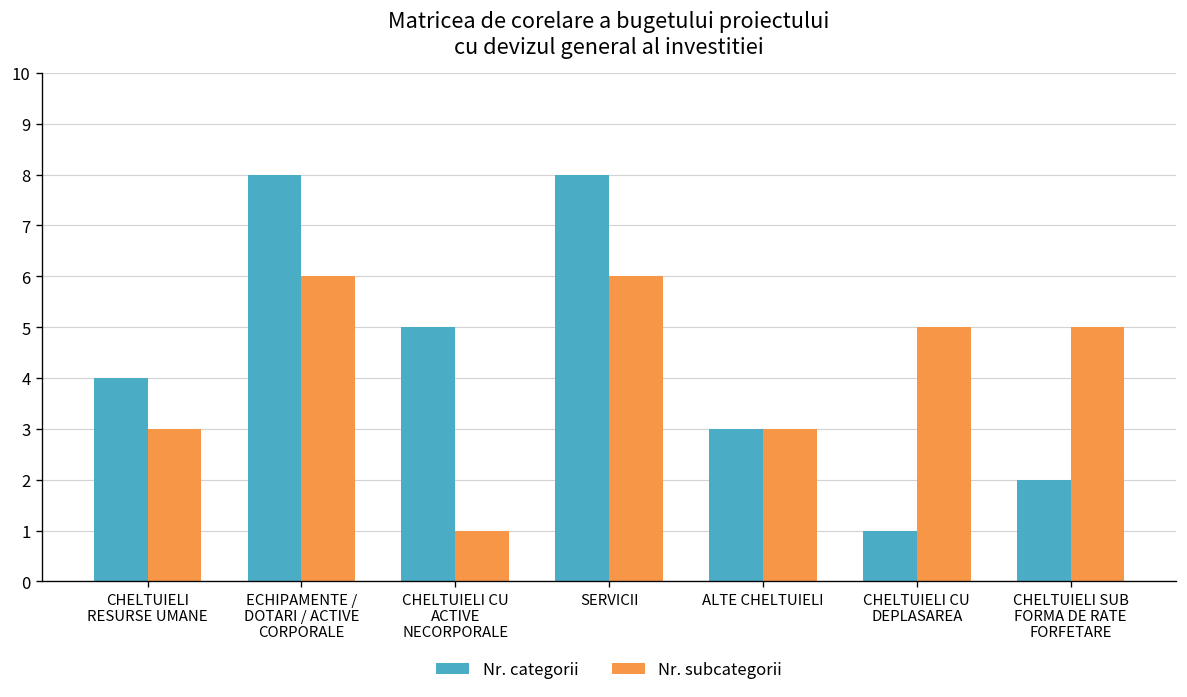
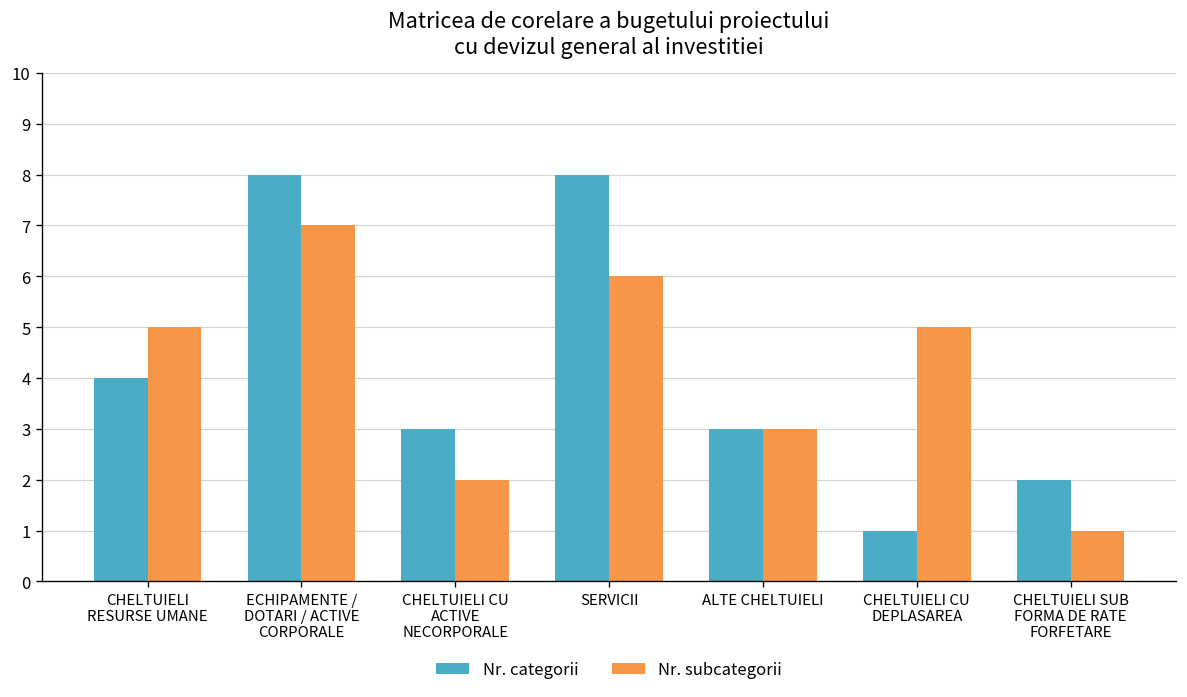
  {
    "Nr. categorii": {
      "CHELTUIELI RESURSE UMANE": 4,
      "ECHIPAMENTE / DOTARI / ACTIVE CORPORALE": 8,
-     "CHELTUIELI CU ACTIVE NECORPORALE": 5,
+     "CHELTUIELI CU ACTIVE NECORPORALE": 3,
      "SERVICII": 8,
      "ALTE CHELTUIELI": 3,
      "CHELTUIELI CU DEPLASAREA": 1,
      "CHELTUIELI SUB FORMA DE RATE FORFETARE": 2
    },
    "Nr. subcategorii": {
-     "CHELTUIELI RESURSE UMANE": 3,
-     "ECHIPAMENTE / DOTARI / ACTIVE CORPORALE": 6,
-     "CHELTUIELI CU ACTIVE NECORPORALE": 1,
+     "CHELTUIELI RESURSE UMANE": 5,
+     "ECHIPAMENTE / DOTARI / ACTIVE CORPORALE": 7,
+     "CHELTUIELI CU ACTIVE NECORPORALE": 2,
      "SERVICII": 6,
      "ALTE CHELTUIELI": 3,
      "CHELTUIELI CU DEPLASAREA": 5,
-     "CHELTUIELI SUB FORMA DE RATE FORFETARE": 5
+     "CHELTUIELI SUB FORMA DE RATE FORFETARE": 1
    }
  }
